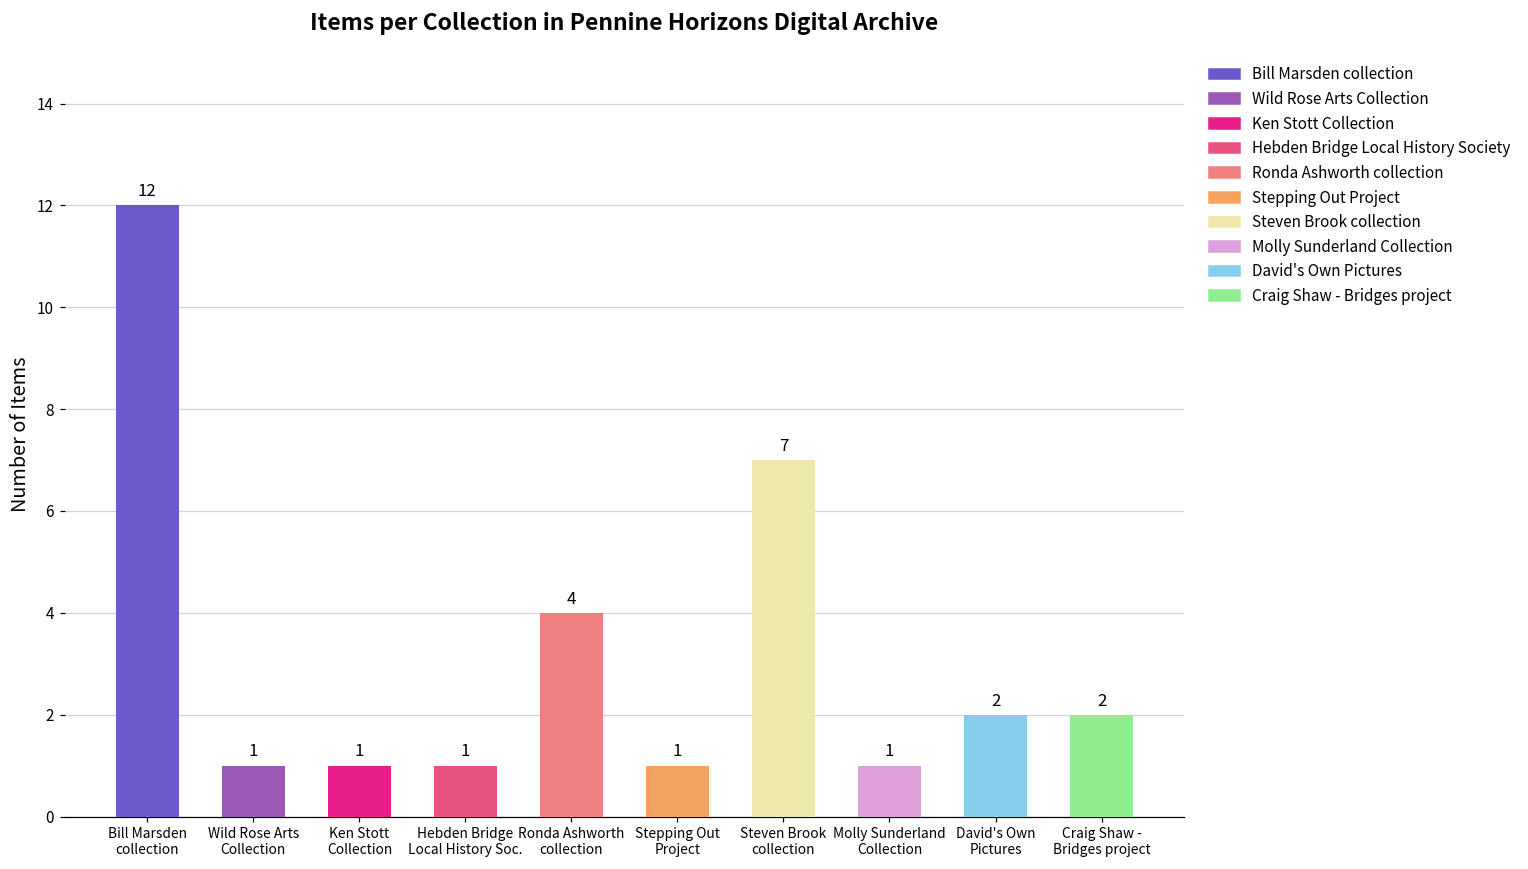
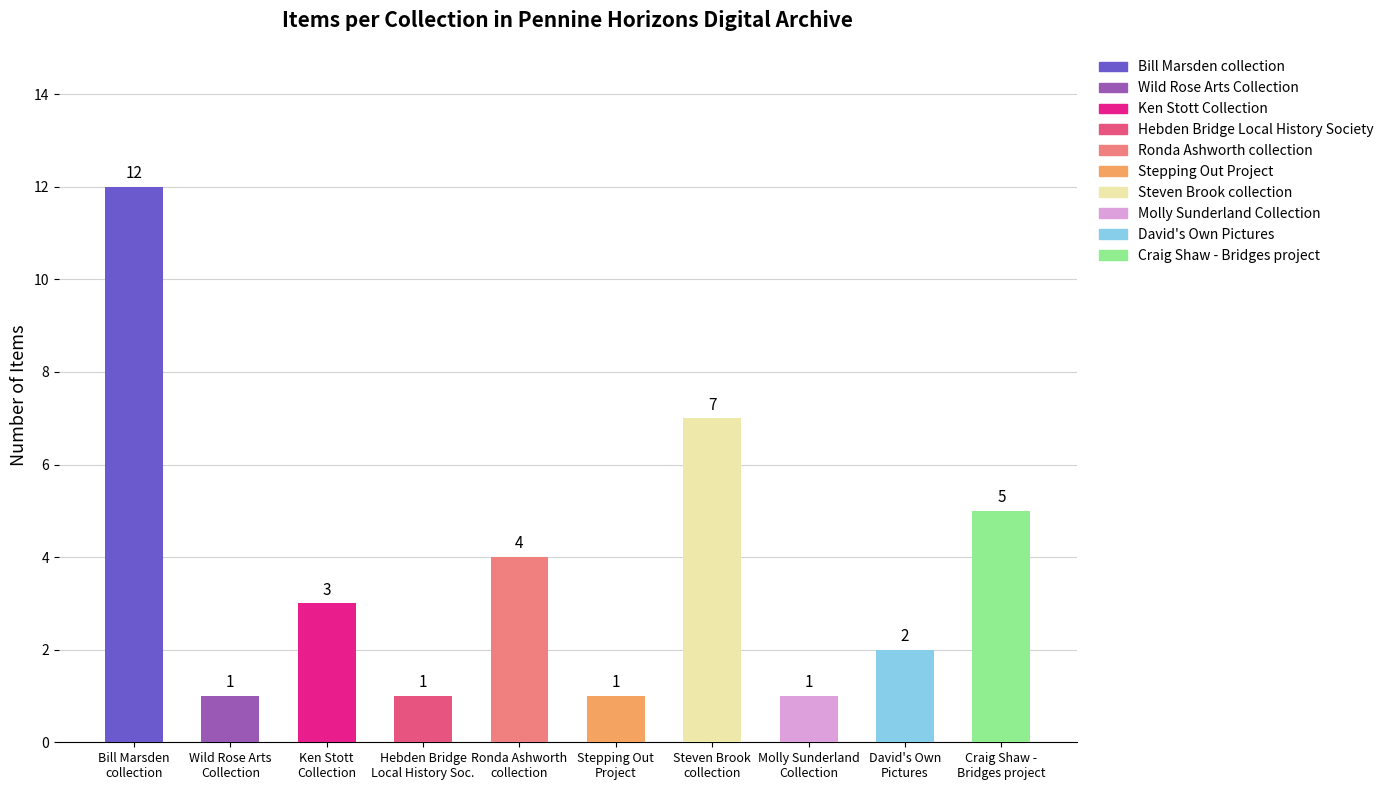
  {
    "Bill Marsden collection": 12,
    "Wild Rose Arts Collection": 1,
-   "Ken Stott Collection": 1,
+   "Ken Stott Collection": 3,
    "Hebden Bridge Local History Soc.": 1,
    "Ronda Ashworth collection": 4,
    "Stepping Out Project": 1,
    "Steven Brook collection": 7,
    "Molly Sunderland Collection": 1,
    "David's Own Pictures": 2,
-   "Craig Shaw - Bridges project": 2
+   "Craig Shaw - Bridges project": 5
  }
